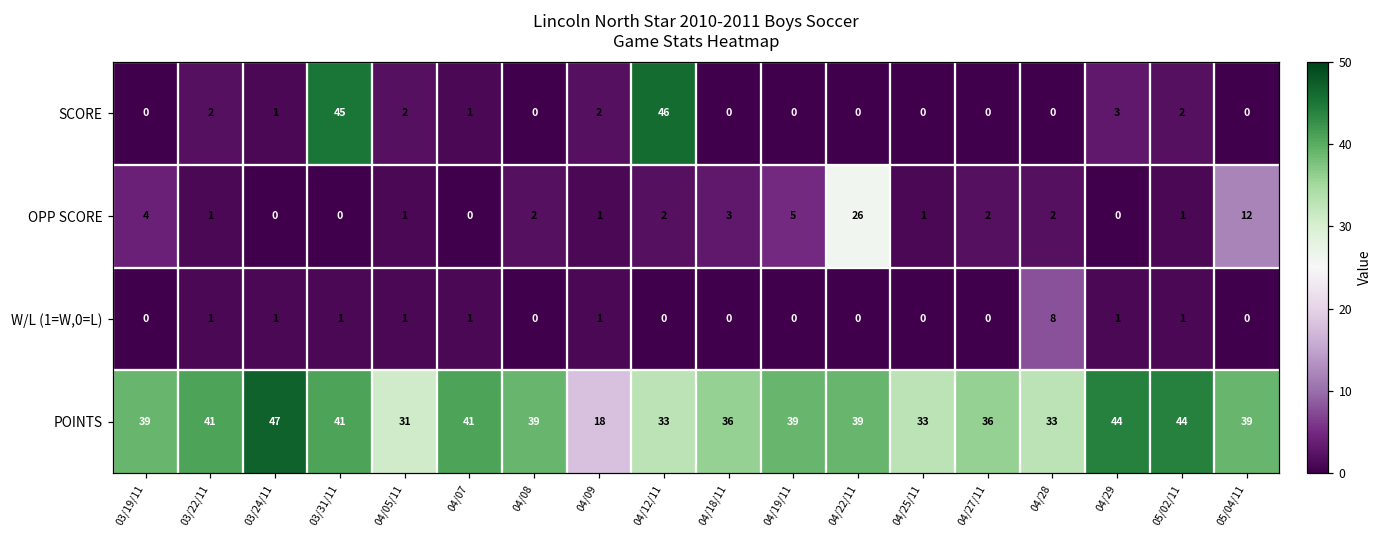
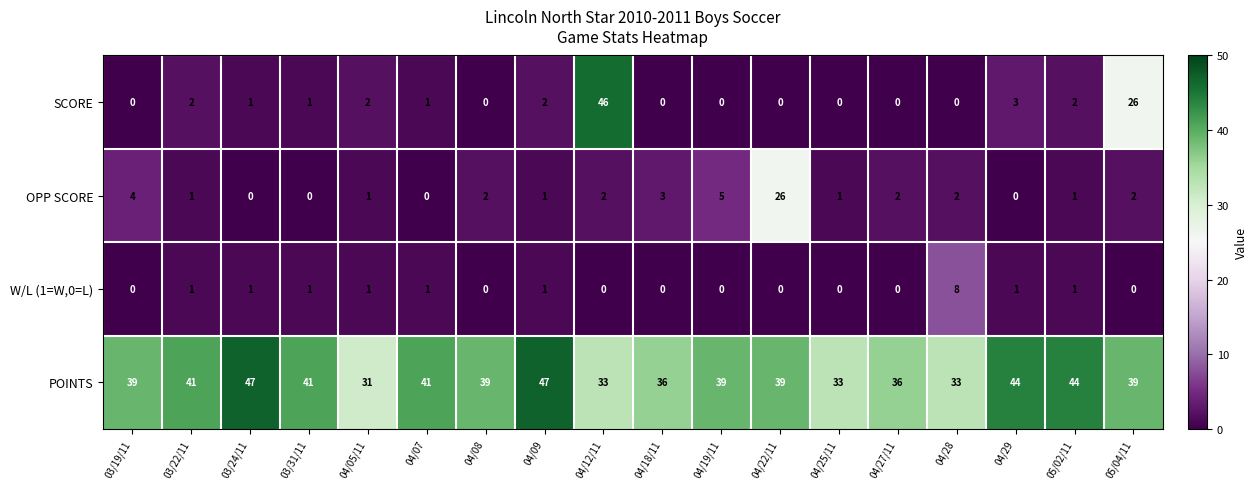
  {
    "SCORE": {
      "03/19/11": 0,
      "03/22/11": 2,
      "03/24/11": 1,
-     "03/31/11": 45,
+     "03/31/11": 1,
      "04/05/11": 2,
      "04/07": 1,
      "04/08": 0,
      "04/09": 2,
      "04/12/11": 46,
      "04/18/11": 0,
      "04/19/11": 0,
      "04/22/11": 0,
      "04/25/11": 0,
      "04/27/11": 0,
      "04/28": 0,
      "04/29": 3,
      "05/02/11": 2,
-     "05/04/11": 0
+     "05/04/11": 26
    },
    "OPP SCORE": {
      "03/19/11": 4,
      "03/22/11": 1,
      "03/24/11": 0,
      "03/31/11": 0,
      "04/05/11": 1,
      "04/07": 0,
      "04/08": 2,
      "04/09": 1,
      "04/12/11": 2,
      "04/18/11": 3,
      "04/19/11": 5,
      "04/22/11": 26,
      "04/25/11": 1,
      "04/27/11": 2,
      "04/28": 2,
      "04/29": 0,
      "05/02/11": 1,
-     "05/04/11": 12
+     "05/04/11": 2
    },
    "W/L (1=W,0=L)": {
      "03/19/11": 0,
      "03/22/11": 1,
      "03/24/11": 1,
      "03/31/11": 1,
      "04/05/11": 1,
      "04/07": 1,
      "04/08": 0,
      "04/09": 1,
      "04/12/11": 0,
      "04/18/11": 0,
      "04/19/11": 0,
      "04/22/11": 0,
      "04/25/11": 0,
      "04/27/11": 0,
      "04/28": 8,
      "04/29": 1,
      "05/02/11": 1,
      "05/04/11": 0
    },
    "POINTS": {
      "03/19/11": 39,
      "03/22/11": 41,
      "03/24/11": 47,
      "03/31/11": 41,
      "04/05/11": 31,
      "04/07": 41,
      "04/08": 39,
-     "04/09": 18,
+     "04/09": 47,
      "04/12/11": 33,
      "04/18/11": 36,
      "04/19/11": 39,
      "04/22/11": 39,
      "04/25/11": 33,
      "04/27/11": 36,
      "04/28": 33,
      "04/29": 44,
      "05/02/11": 44,
      "05/04/11": 39
    }
  }
